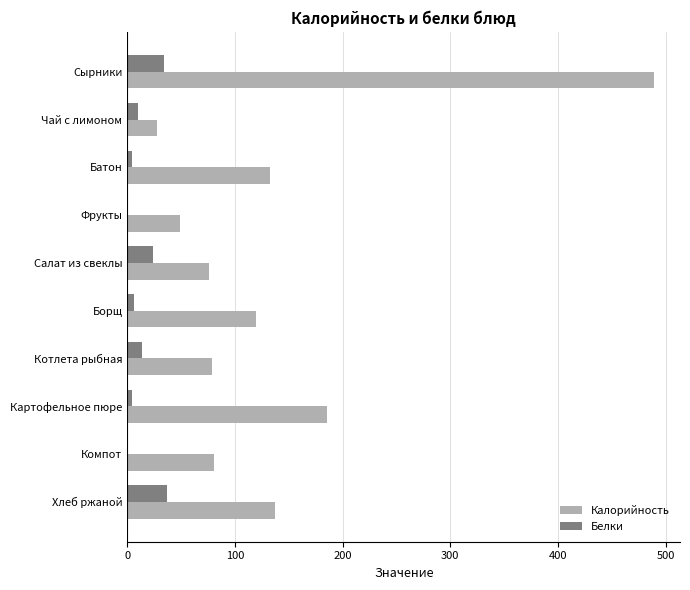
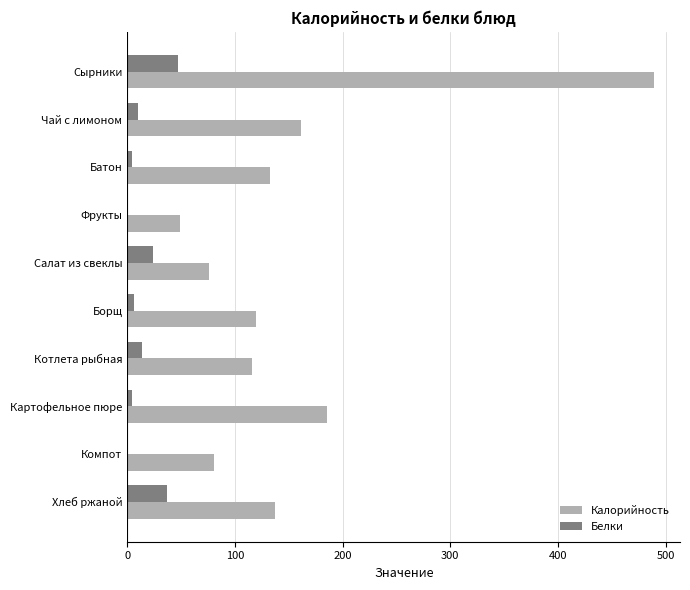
  {
    "Калорийность": {
      "Сырники": 489,
-     "Чай с лимоном": 28,
+     "Чай с лимоном": 161,
      "Батон": 133,
      "Фрукты": 49,
      "Салат из свеклы": 76,
      "Борщ": 120,
-     "Котлета рыбная": 79,
+     "Котлета рыбная": 116,
      "Картофельное пюре": 186,
      "Компот": 81,
      "Хлеб ржаной": 137
    },
    "Белки": {
-     "Сырники": 34,
+     "Сырники": 47,
      "Чай с лимоном": 10,
      "Батон": 4,
      "Салат из свеклы": 24,
      "Борщ": 6,
      "Котлета рыбная": 14,
      "Картофельное пюре": 4,
      "Хлеб ржаной": 37
    }
  }
